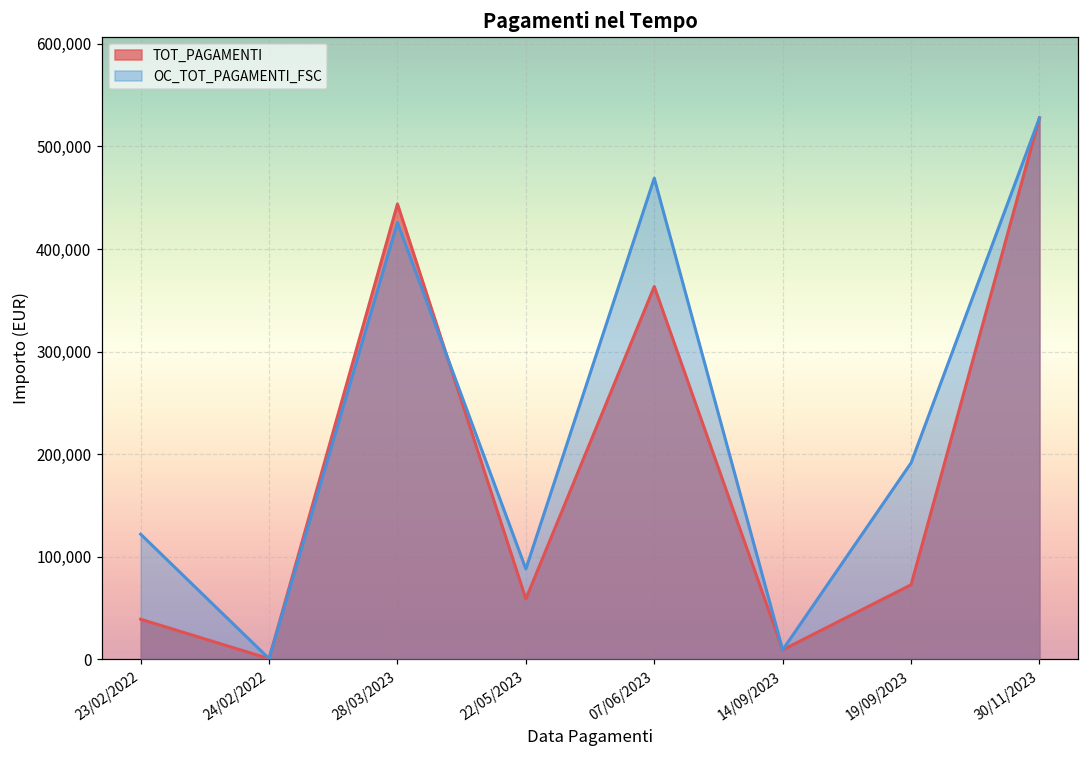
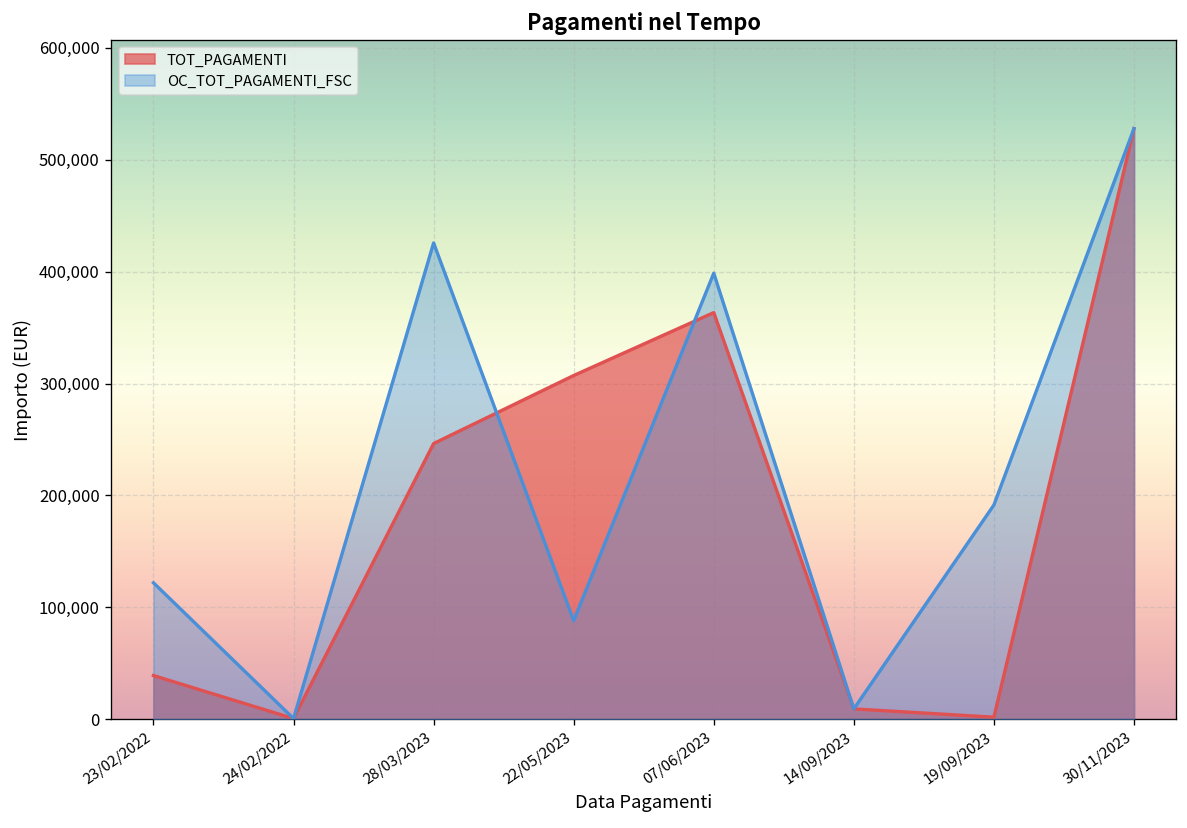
  {
    "TOT_PAGAMENTI": {
      "23/02/2022": "40,000",
-     "28/03/2023": "440,000",
-     "22/05/2023": "60,000",
+     "28/03/2023": "250,000",
+     "22/05/2023": "310,000",
      "07/06/2023": "360,000",
-     "19/09/2023": "70,000"
+     "19/09/2023": "0"
    },
    "OC_TOT_PAGAMENTI_FSC": {
      "23/02/2022": "120,000",
      "28/03/2023": "430,000",
      "22/05/2023": "90,000",
-     "07/06/2023": "470,000",
+     "07/06/2023": "400,000",
      "19/09/2023": "190,000"
    }
  }
